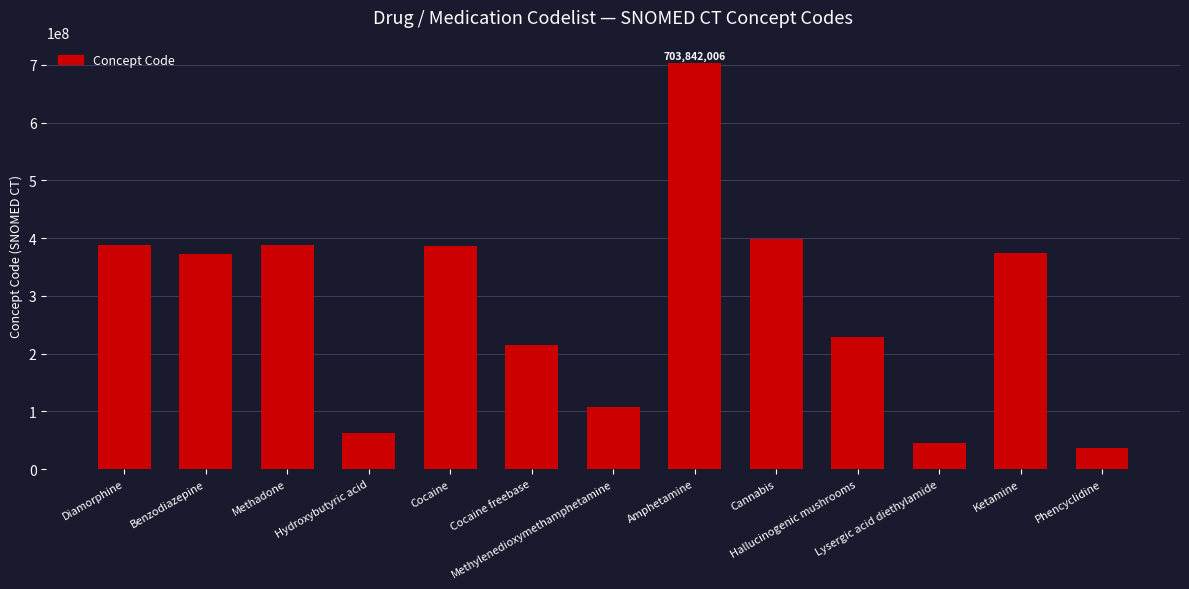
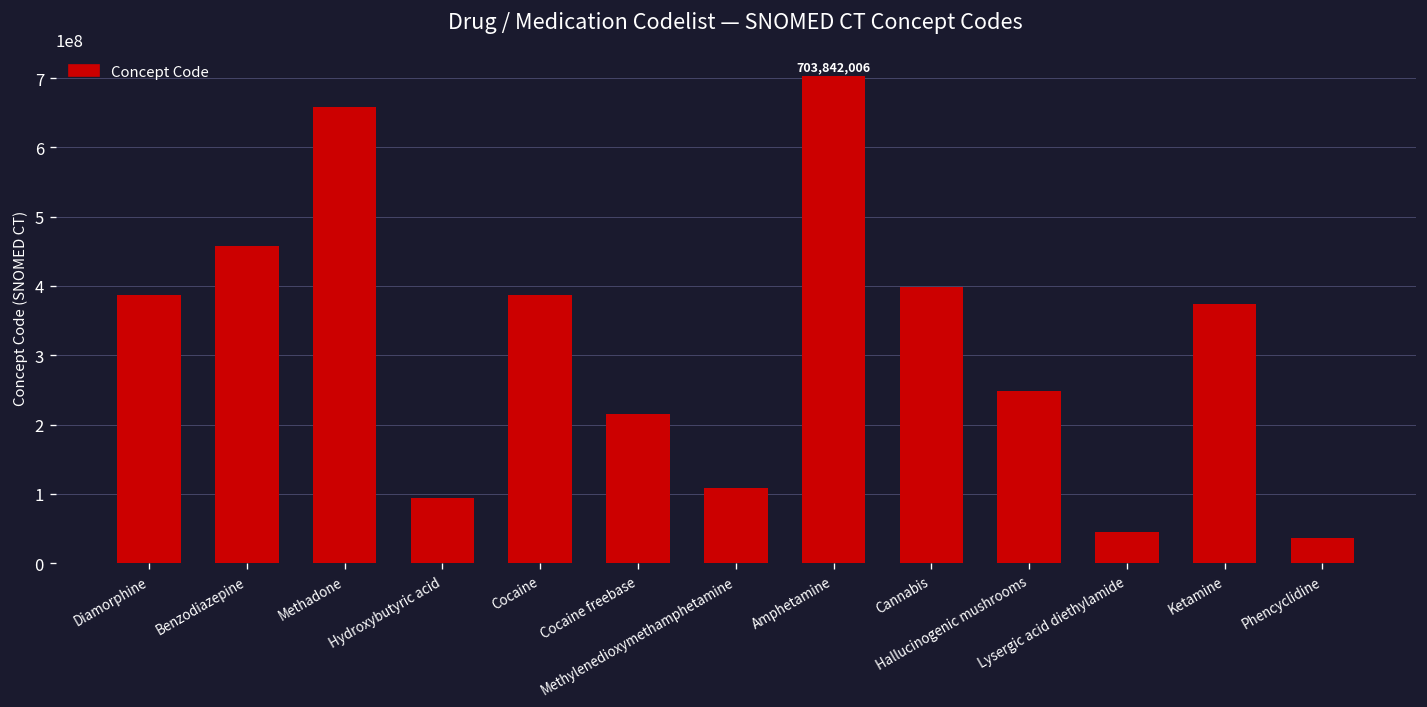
  {
    "Diamorphine": 390000000,
-   "Benzodiazepine": 370000000,
-   "Methadone": 390000000,
-   "Hydroxybutyric acid": 60000000,
+   "Benzodiazepine": 460000000,
+   "Methadone": 660000000,
+   "Hydroxybutyric acid": 90000000,
    "Cocaine": 390000000,
    "Cocaine freebase": 210000000,
    "Methylenedioxymethamphetamine": 110000000,
    "Cannabis": 400000000,
-   "Hallucinogenic mushrooms": 230000000,
+   "Hallucinogenic mushrooms": 250000000,
    "Lysergic acid diethylamide": 40000000,
    "Ketamine": 370000000,
    "Phencyclidine": 40000000
  }
